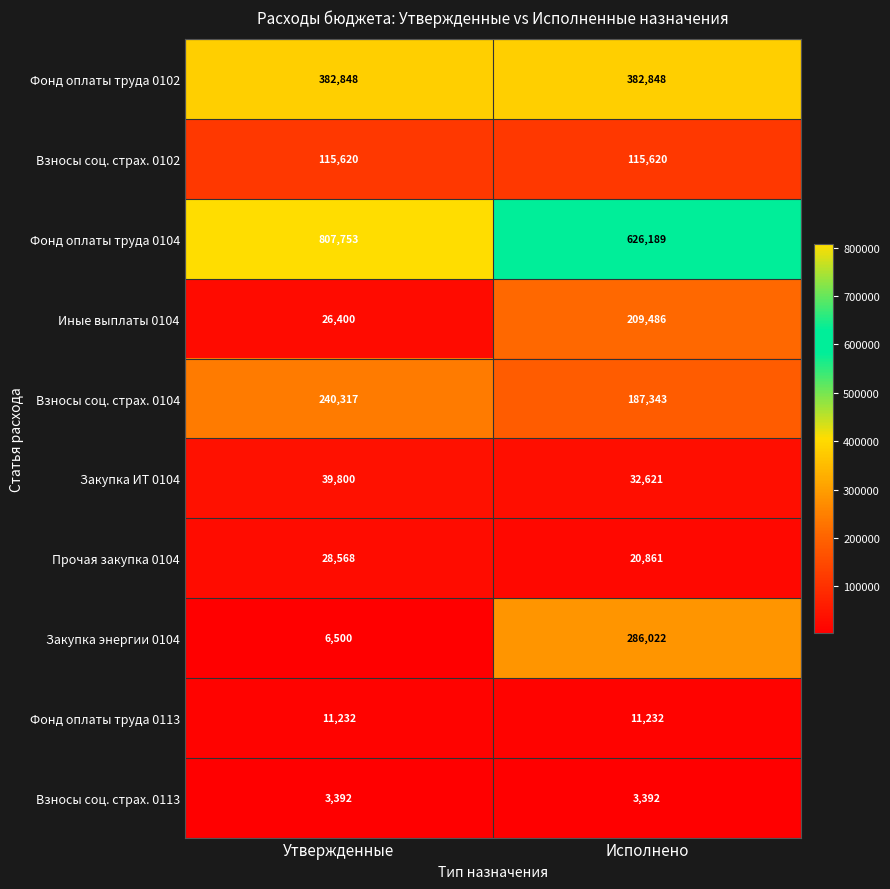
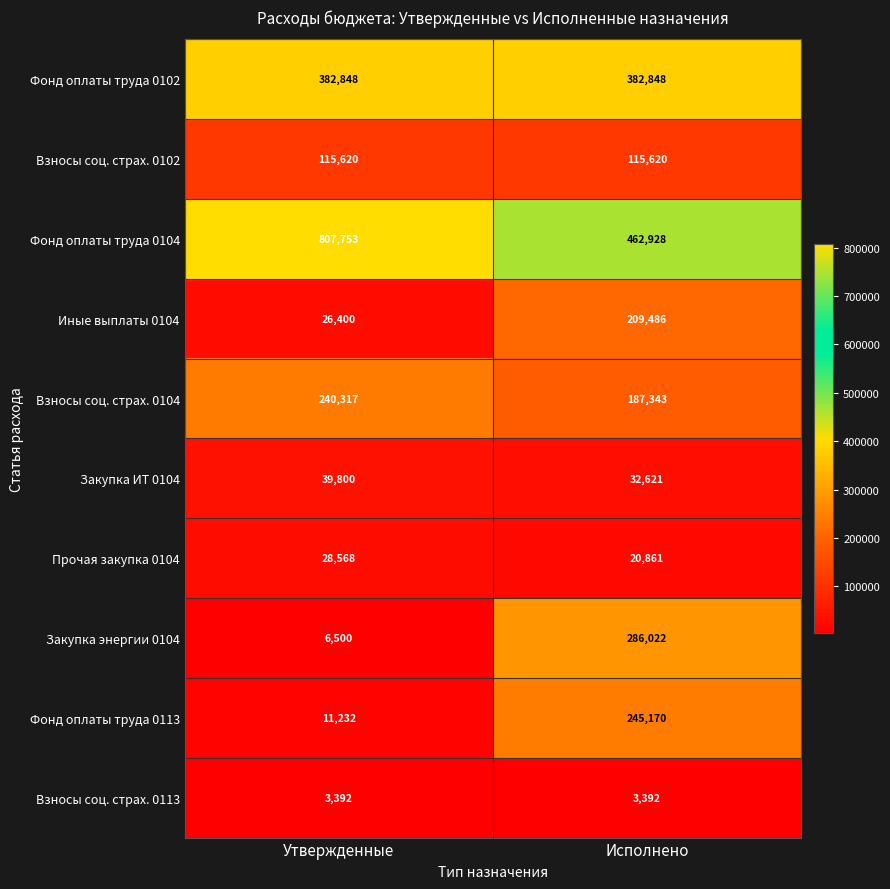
  {
    "Фонд оплаты труда 0102": {
      "Утвержденные": "382,848",
      "Исполнено": "382,848"
    },
    "Взносы соц. страх. 0102": {
      "Утвержденные": "115,620",
      "Исполнено": "115,620"
    },
    "Фонд оплаты труда 0104": {
      "Утвержденные": "807,753",
-     "Исполнено": "626,189"
+     "Исполнено": "462,928"
    },
    "Иные выплаты 0104": {
      "Утвержденные": "26,400",
      "Исполнено": "209,486"
    },
    "Взносы соц. страх. 0104": {
      "Утвержденные": "240,317",
      "Исполнено": "187,343"
    },
    "Закупка ИТ 0104": {
      "Утвержденные": "39,800",
      "Исполнено": "32,621"
    },
    "Прочая закупка 0104": {
      "Утвержденные": "28,568",
      "Исполнено": "20,861"
    },
    "Закупка энергии 0104": {
      "Утвержденные": "6,500",
      "Исполнено": "286,022"
    },
    "Фонд оплаты труда 0113": {
      "Утвержденные": "11,232",
-     "Исполнено": "11,232"
+     "Исполнено": "245,170"
    },
    "Взносы соц. страх. 0113": {
      "Утвержденные": "3,392",
      "Исполнено": "3,392"
    }
  }
